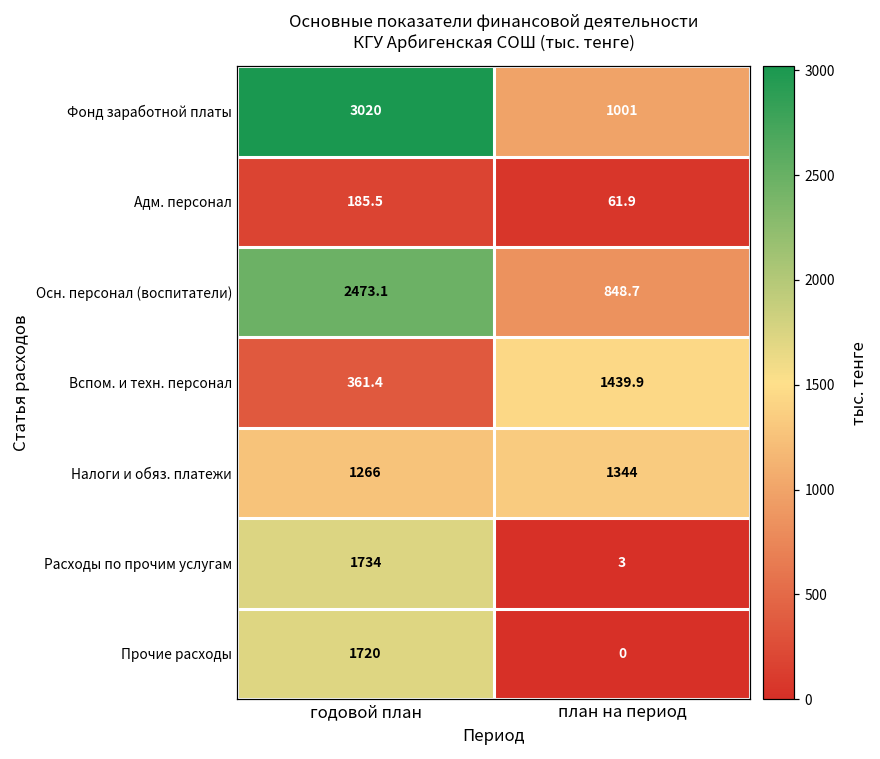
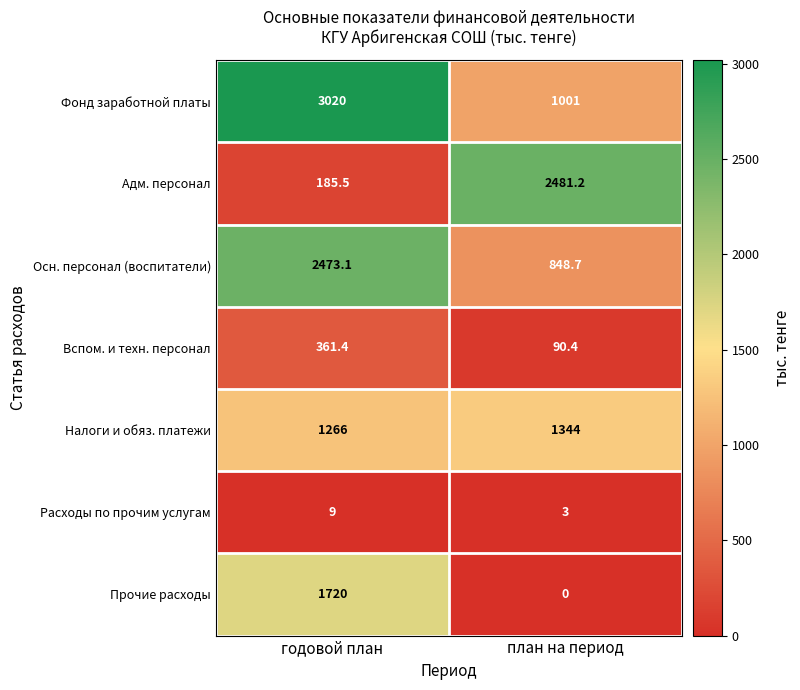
  {
    "Фонд заработной платы": {
      "годовой план": 3020,
      "план на период": 1001
    },
    "Адм. персонал": {
      "годовой план": 185.5,
-     "план на период": 61.9
+     "план на период": 2481.2
    },
    "Осн. персонал (воспитатели)": {
      "годовой план": 2473.1,
      "план на период": 848.7
    },
    "Вспом. и техн. персонал": {
      "годовой план": 361.4,
-     "план на период": 1439.9
+     "план на период": 90.4
    },
    "Налоги и обяз. платежи": {
      "годовой план": 1266,
      "план на период": 1344
    },
    "Расходы по прочим услугам": {
-     "годовой план": 1734,
+     "годовой план": 9,
      "план на период": 3
    },
    "Прочие расходы": {
      "годовой план": 1720,
      "план на период": 0
    }
  }
